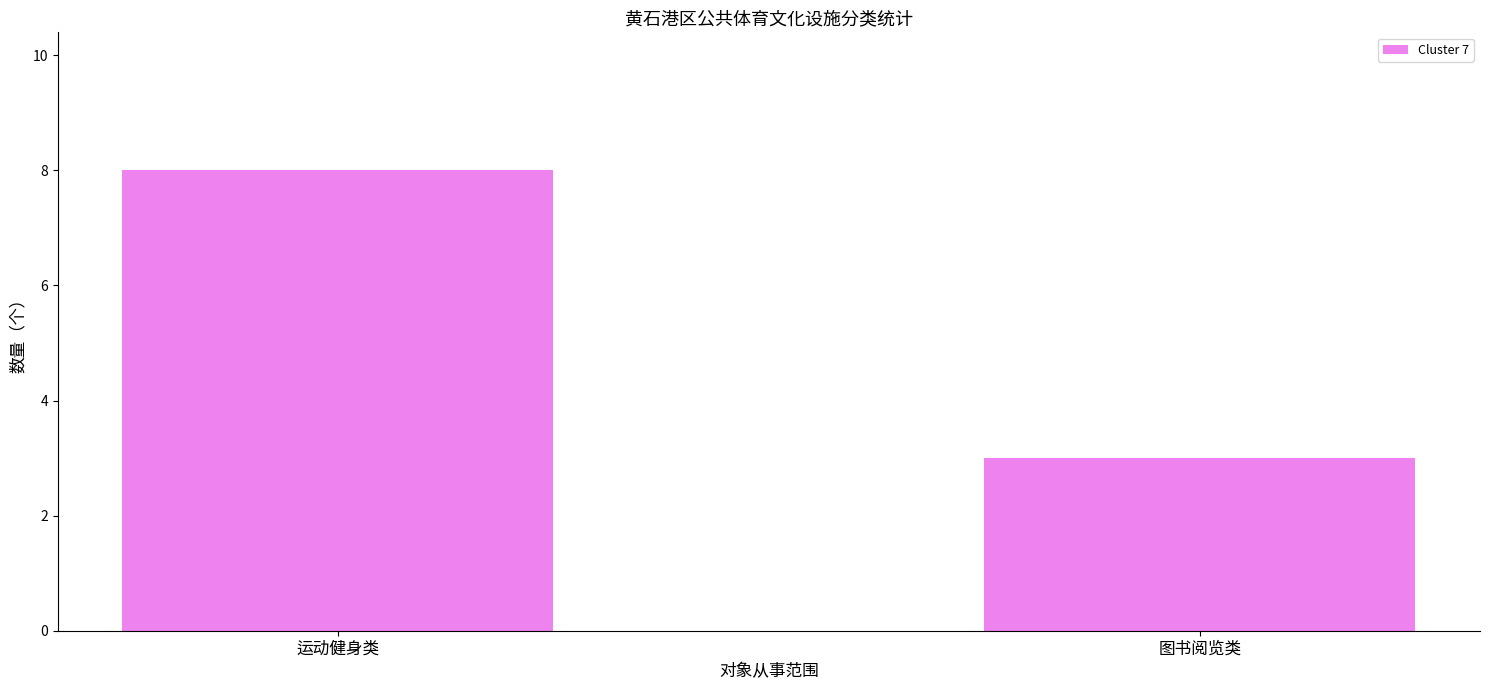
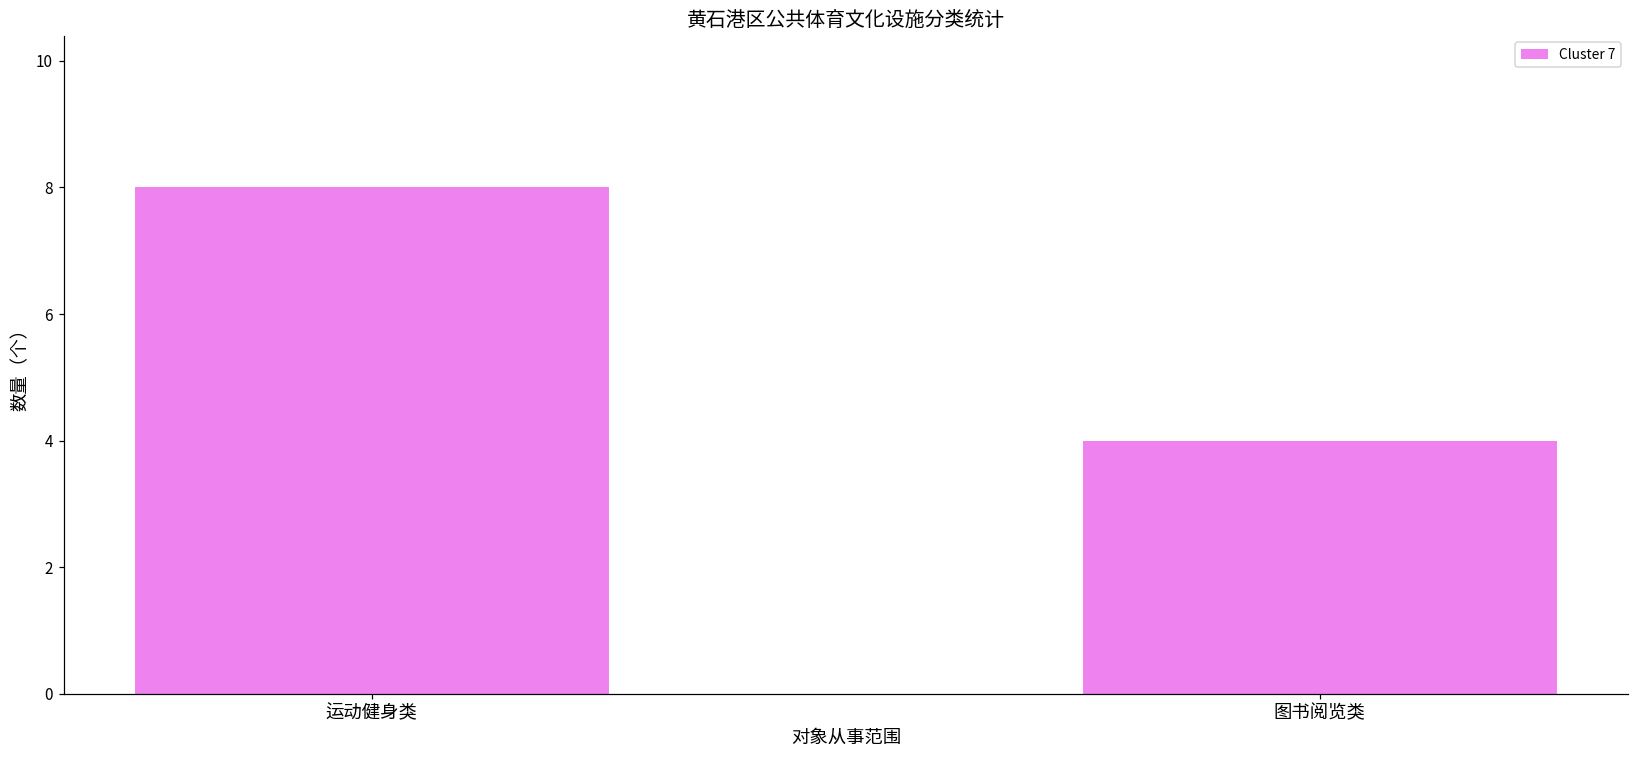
  {
    "运动健身类": 8,
-   "图书阅览类": 3
+   "图书阅览类": 4
  }
